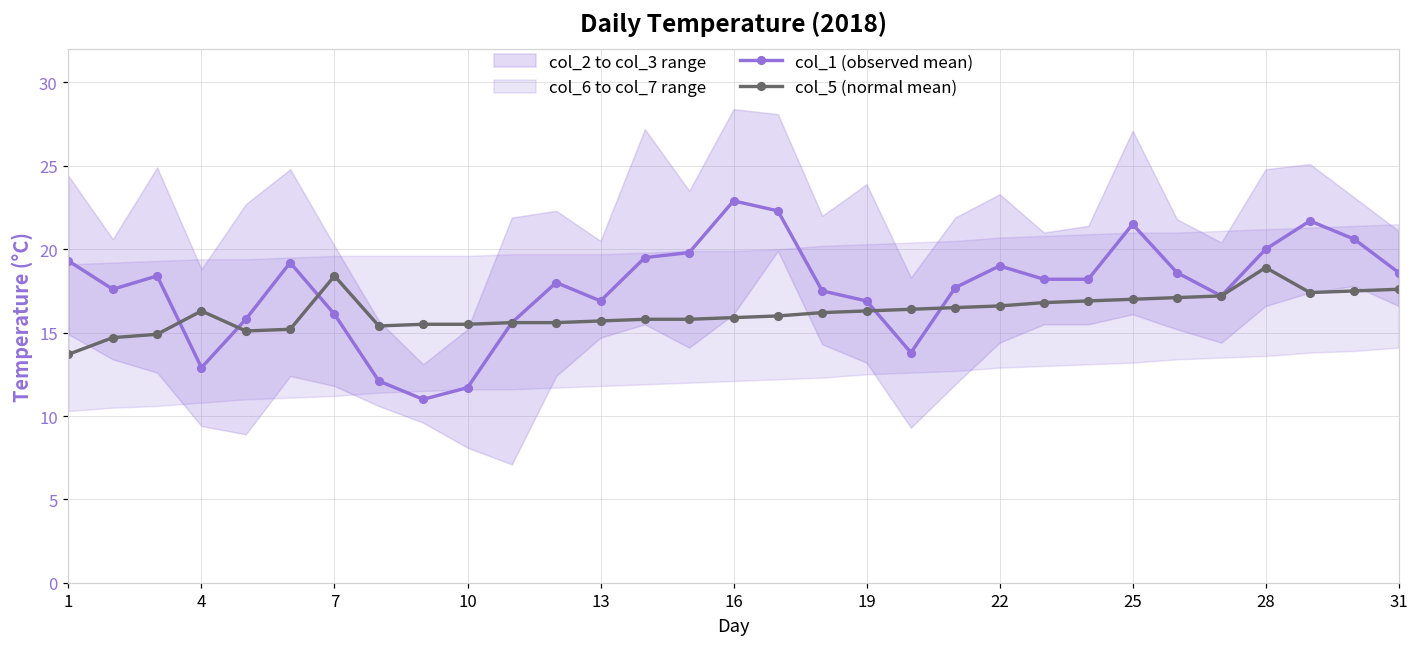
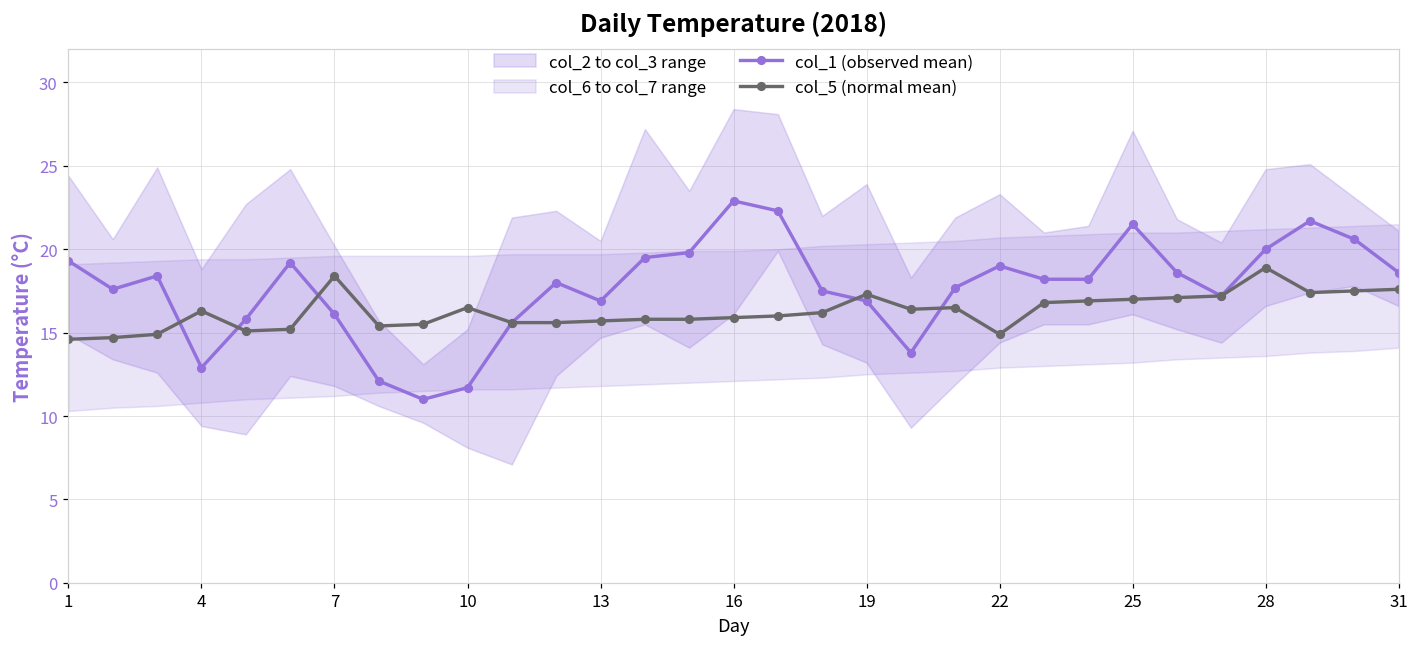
  {
    "col_5 (normal mean)": {
-     "1": 13.7,
+     "1": 14.6,
      "4": 16.3,
      "7": 18.4,
-     "10": 15.5,
+     "10": 16.5,
      "13": 15.7,
      "16": 15.9,
-     "19": 16.3,
-     "22": 16.6,
+     "19": 17.3,
+     "22": 14.9,
      "25": 17.0,
      "28": 18.9,
      "31": 17.6
    }
  }
